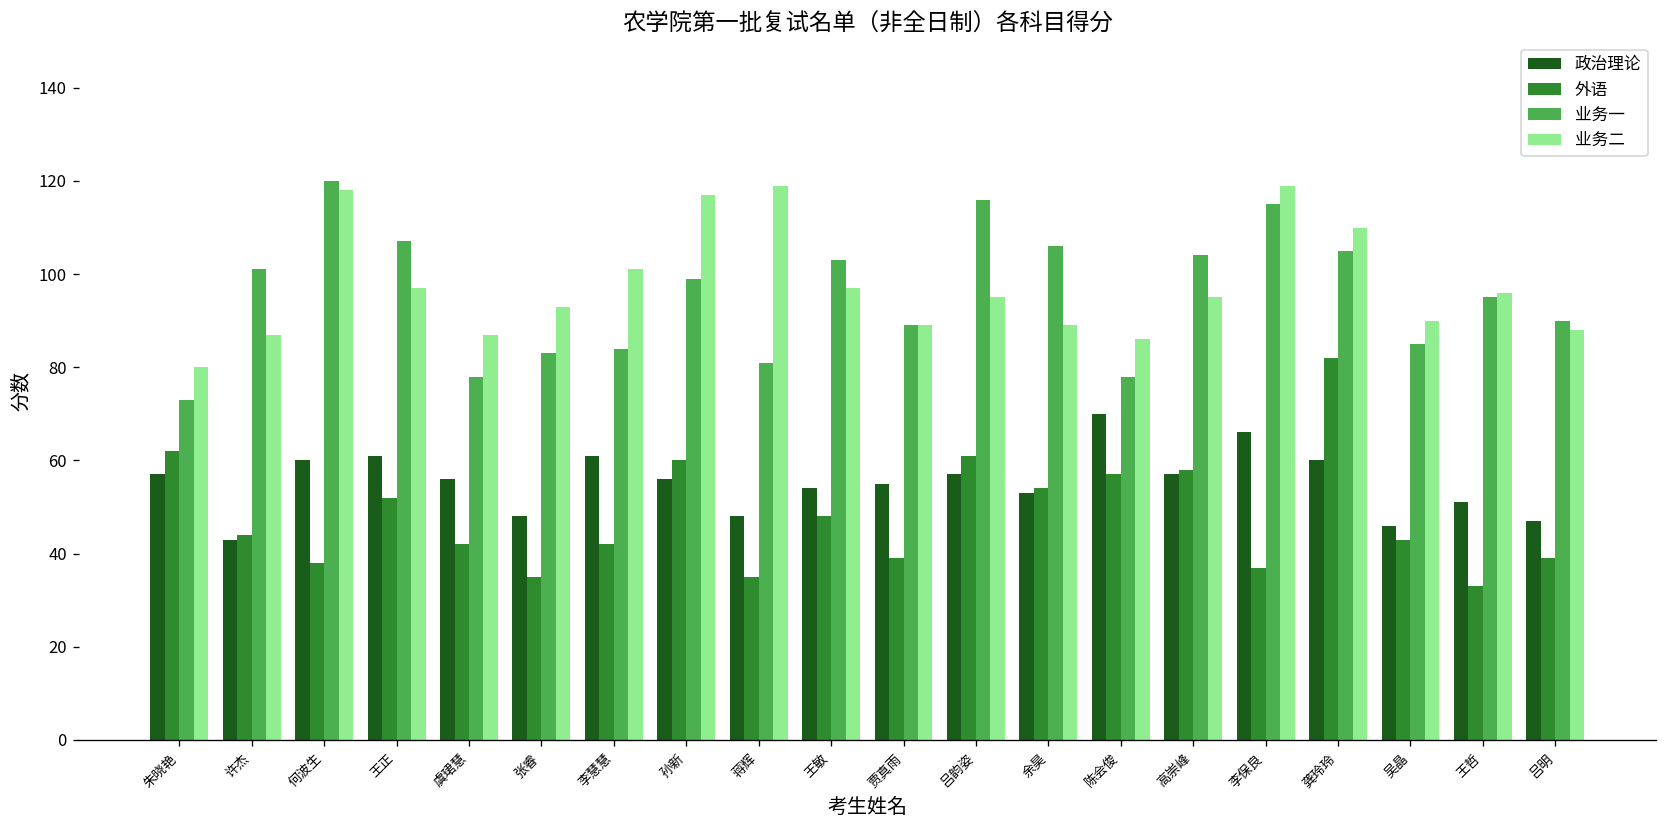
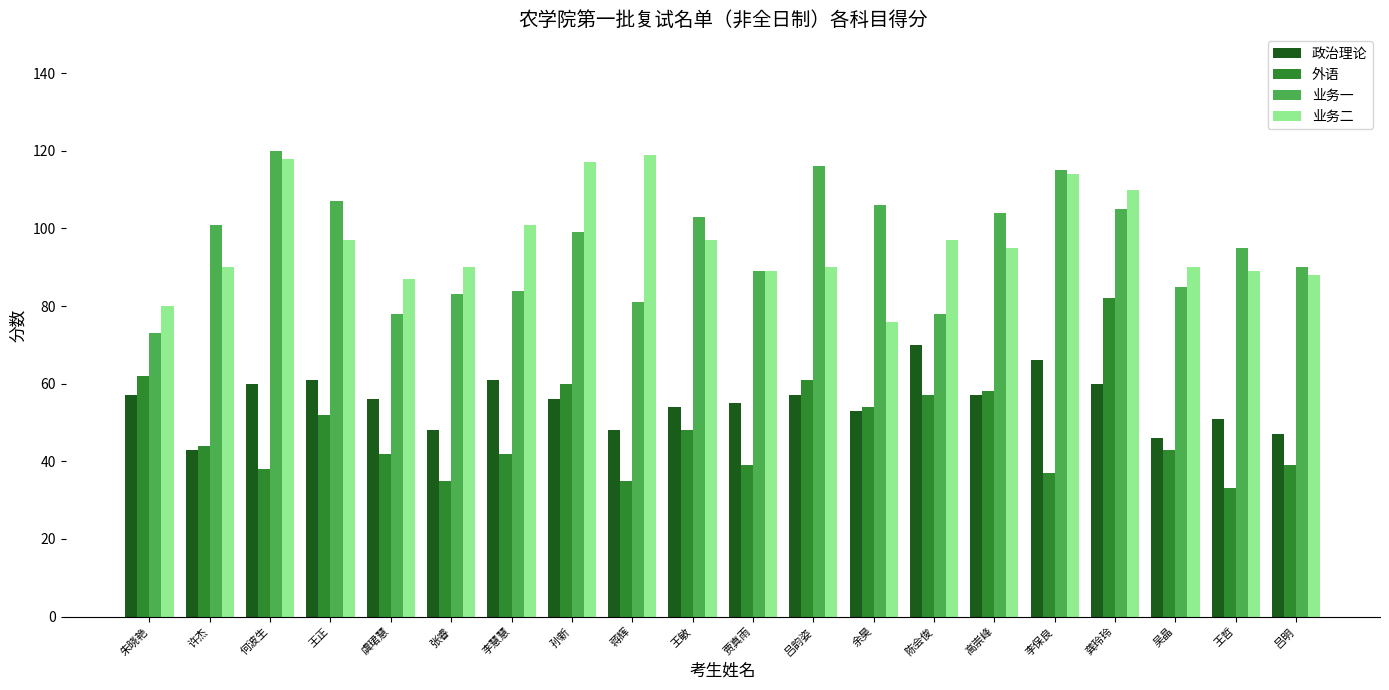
  {
    "业务二": {
      "朱晓艳": 80,
-     "许杰": 87,
+     "许杰": 90,
      "何波生": 118,
      "王正": 97,
      "虞珺慧": 87,
-     "张睿": 93,
+     "张睿": 90,
      "李慧慧": 101,
      "孙新": 117,
      "蒋辉": 119,
      "王敏": 97,
      "贾真雨": 89,
-     "吕韵姿": 95,
-     "余昊": 89,
-     "陈会俊": 86,
+     "吕韵姿": 90,
+     "余昊": 76,
+     "陈会俊": 97,
      "高崇峰": 95,
-     "李保良": 119,
+     "李保良": 114,
      "龚玲玲": 110,
      "吴晶": 90,
-     "王哲": 96,
+     "王哲": 89,
      "吕明": 88
    }
  }
